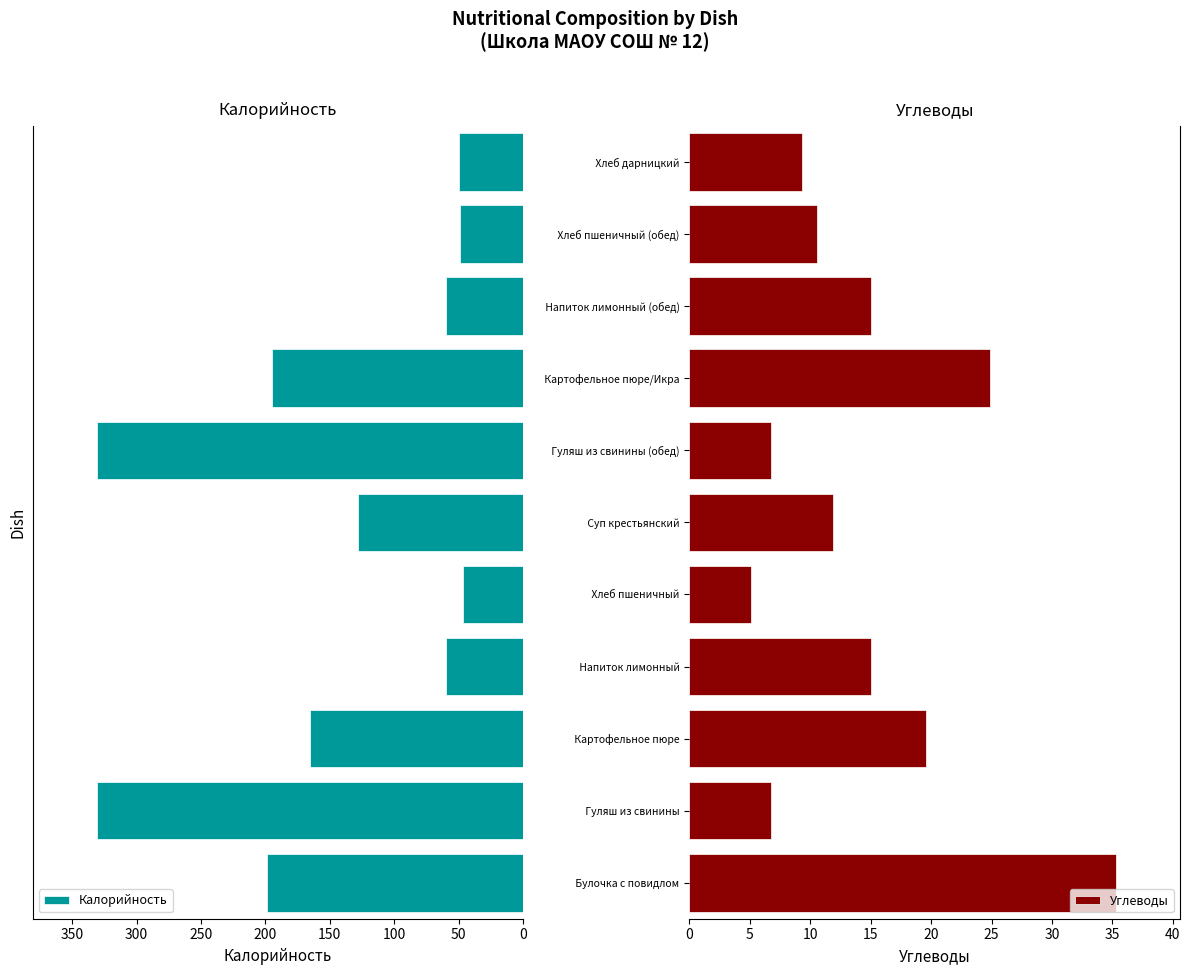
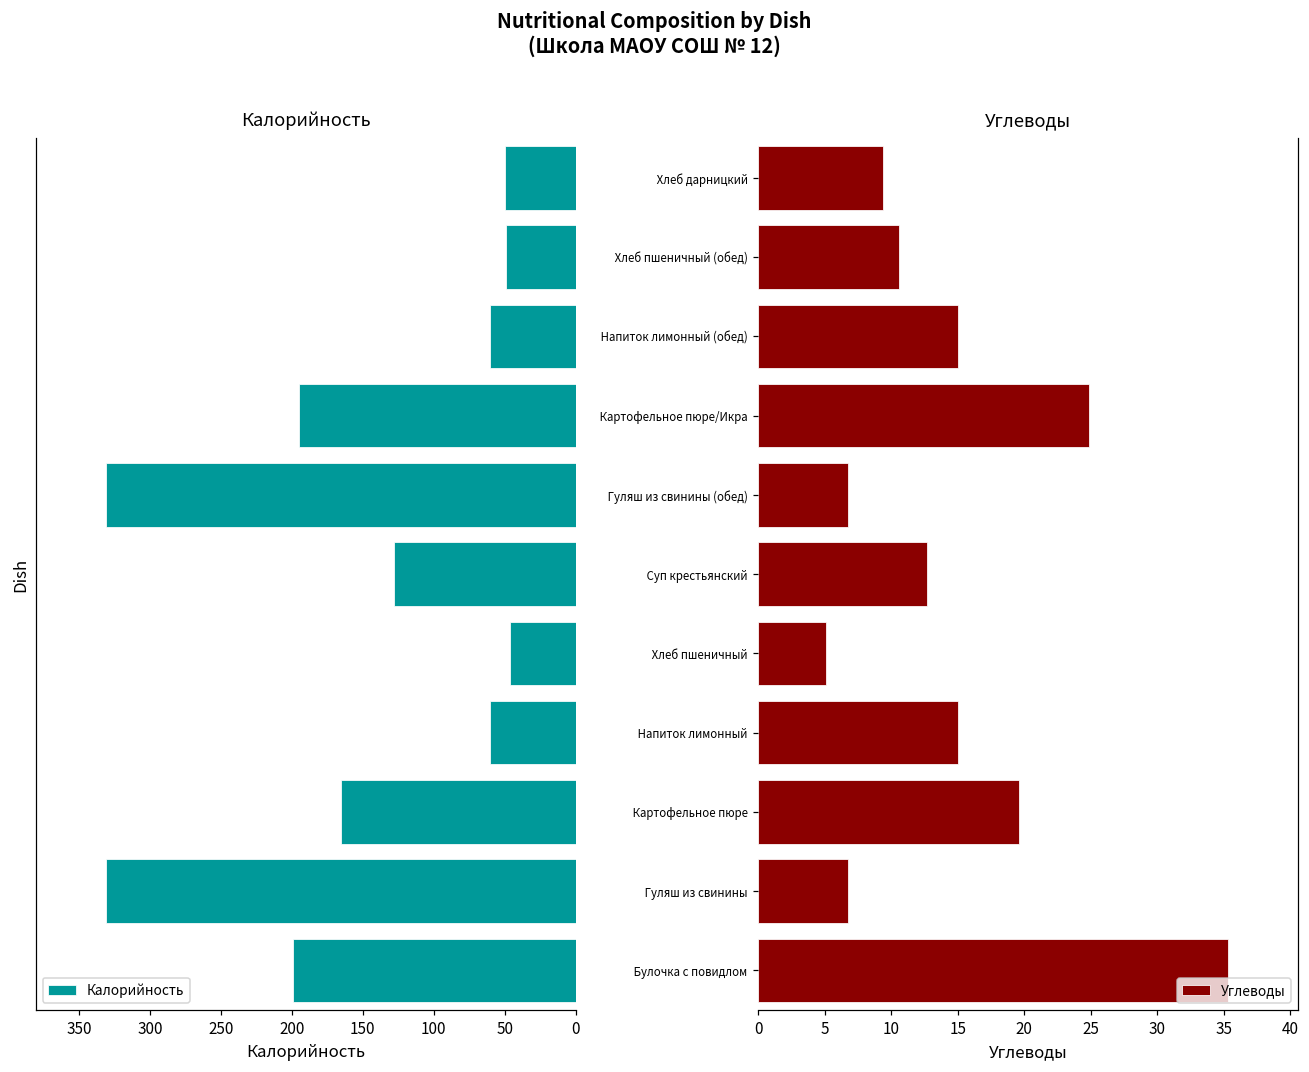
  {
    "Углеводы": {
      "Хлеб дарницкий": 9.4,
      "Хлеб пшеничный (обед)": 10.6,
      "Напиток лимонный (обед)": 15.0,
      "Картофельное пюре/Икра": 24.9,
      "Гуляш из свинины (обед)": 6.7,
-     "Суп крестьянский": 11.9,
+     "Суп крестьянский": 12.7,
      "Хлеб пшеничный": 5.1,
      "Напиток лимонный": 15.0,
      "Картофельное пюре": 19.6,
      "Гуляш из свинины": 6.7,
      "Булочка с повидлом": 35.3
    }
  }
